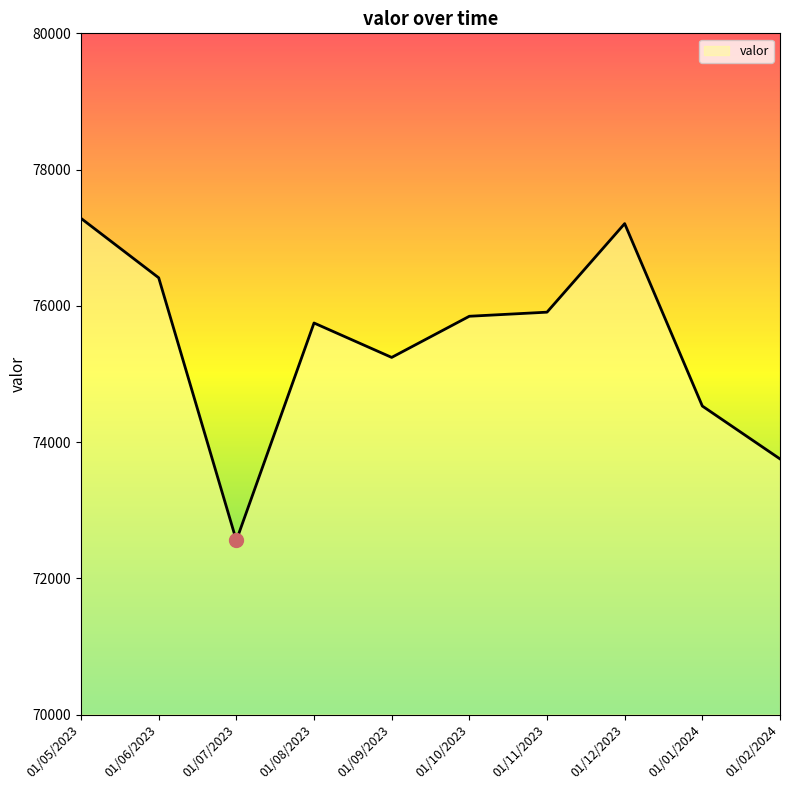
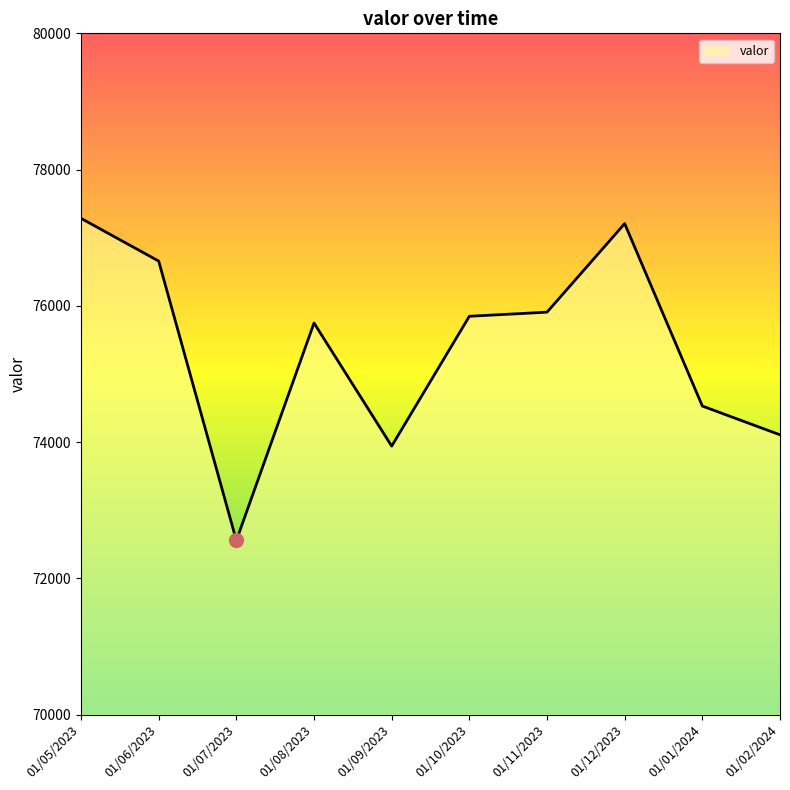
  {
    "valor": {
      "01/05/2023": 77300,
-     "01/06/2023": 76400,
+     "01/06/2023": 76700,
      "01/08/2023": 75700,
-     "01/09/2023": 75200,
+     "01/09/2023": 73900,
      "01/10/2023": 75800,
      "01/11/2023": 75900,
      "01/12/2023": 77200,
      "01/01/2024": 74500,
-     "01/02/2024": 73800
+     "01/02/2024": 74100
    }
  }
